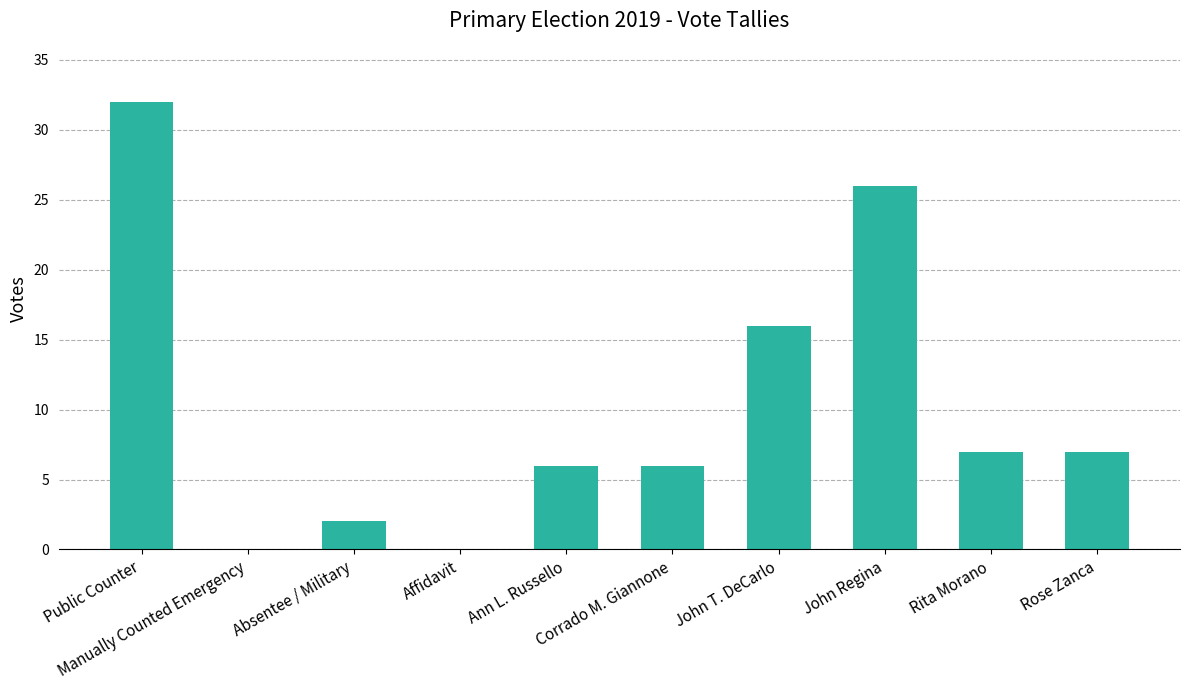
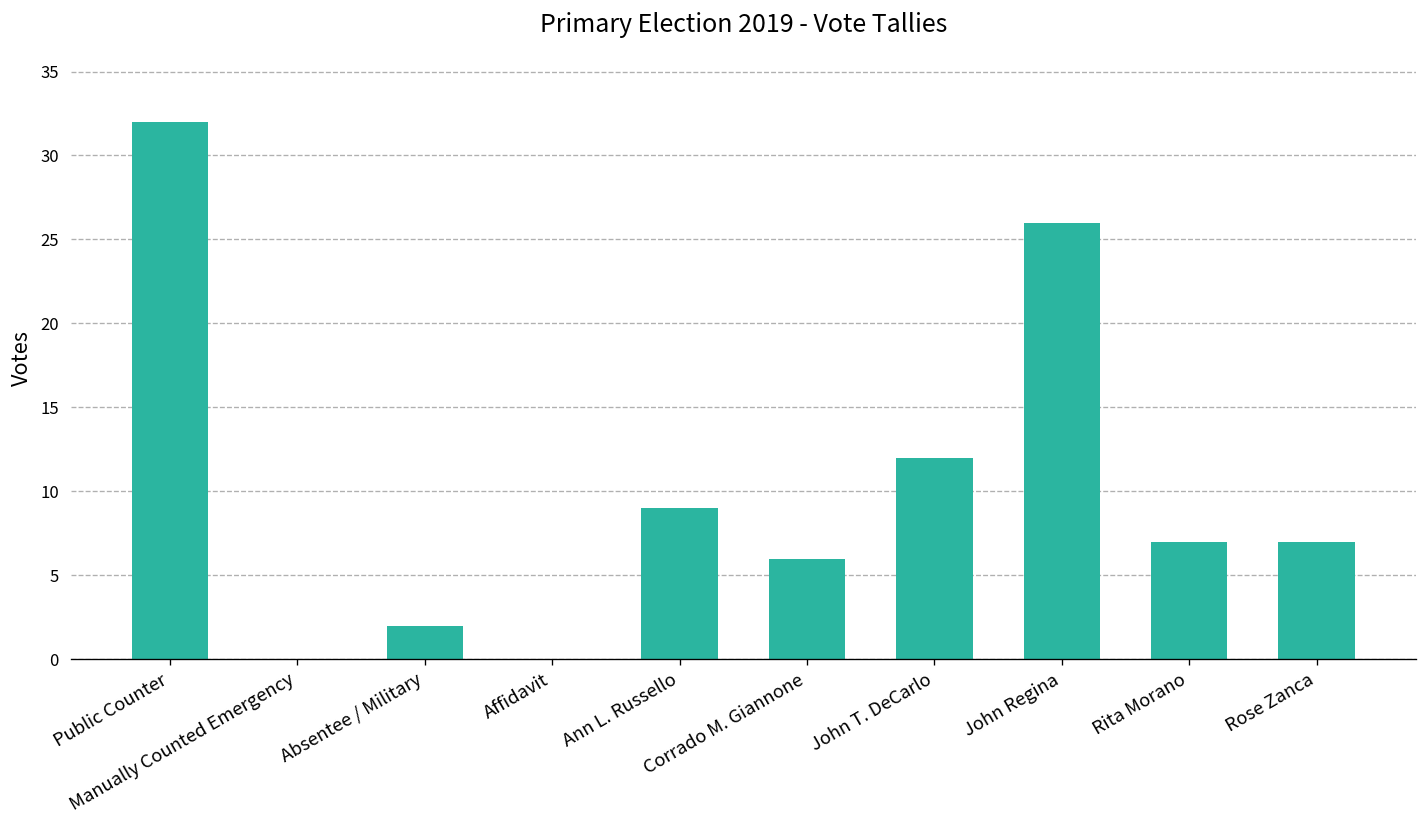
  {
    "Public Counter": 32,
    "Manually Counted Emergency": 0,
    "Absentee / Military": 2,
    "Affidavit": 0,
-   "Ann L. Russello": 6,
+   "Ann L. Russello": 9,
    "Corrado M. Giannone": 6,
-   "John T. DeCarlo": 16,
+   "John T. DeCarlo": 12,
    "John Regina": 26,
    "Rita Morano": 7,
    "Rose Zanca": 7
  }
